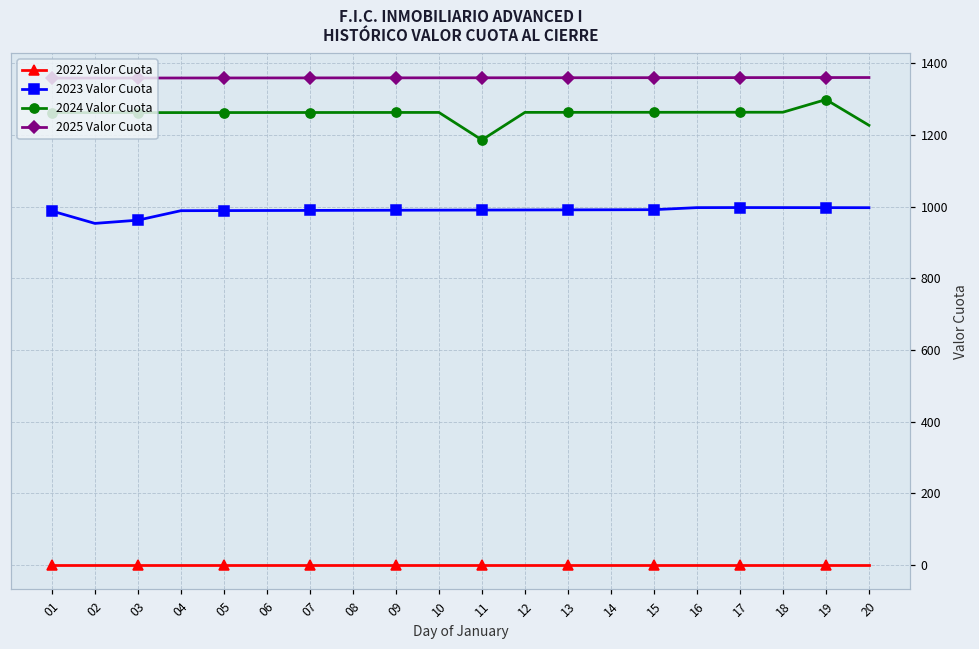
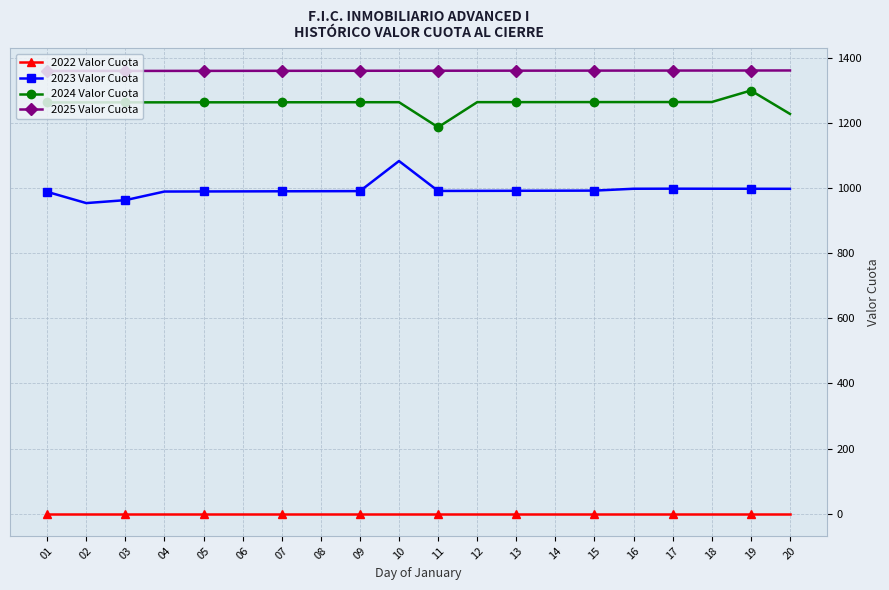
  {
    "2022 Valor Cuota": {
      "01": 0,
      "02": 0,
      "03": 0,
      "04": 0,
      "05": 0,
      "06": 0,
      "07": 0,
      "08": 0,
      "09": 0,
      "10": 0,
      "11": 0,
      "12": 0,
      "13": 0,
      "14": 0,
      "15": 0,
      "16": 0,
      "17": 0,
      "18": 0,
      "19": 0,
      "20": 0
    },
    "2023 Valor Cuota": {
      "01": 990,
      "02": 950,
      "03": 960,
      "04": 990,
      "05": 990,
      "06": 990,
      "07": 990,
      "08": 990,
      "09": 990,
-     "10": 990,
+     "10": 1080,
      "11": 990,
      "12": 990,
      "13": 990,
      "14": 990,
      "15": 990,
      "16": 1000,
      "17": 1000,
      "18": 1000,
      "19": 1000,
      "20": 1000
    },
    "2024 Valor Cuota": {
      "04": 1260,
      "05": 1260,
      "06": 1260,
      "07": 1260,
      "08": 1260,
      "09": 1260,
      "10": 1260,
      "11": 1190,
      "12": 1260,
      "13": 1260,
      "14": 1260,
      "15": 1260,
      "16": 1260,
      "17": 1260,
      "18": 1260,
      "19": 1300,
      "20": 1230
    },
    "2025 Valor Cuota": {
      "04": 1360,
      "05": 1360,
      "06": 1360,
      "07": 1360,
      "08": 1360,
      "09": 1360,
      "10": 1360,
      "11": 1360,
      "12": 1360,
      "13": 1360,
      "14": 1360,
      "15": 1360,
      "16": 1360,
      "17": 1360,
      "18": 1360,
      "19": 1360,
      "20": 1360
    }
  }
